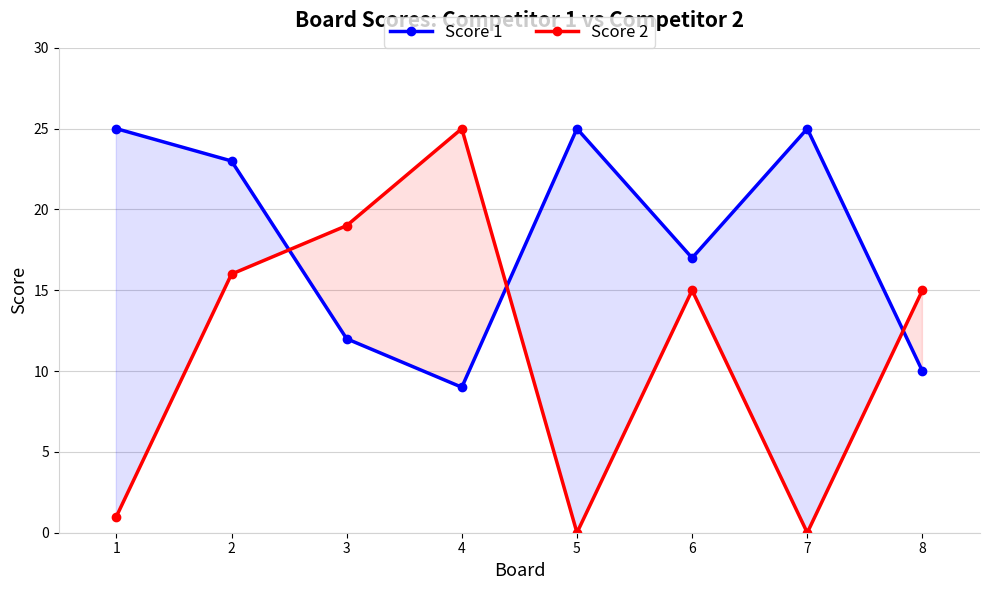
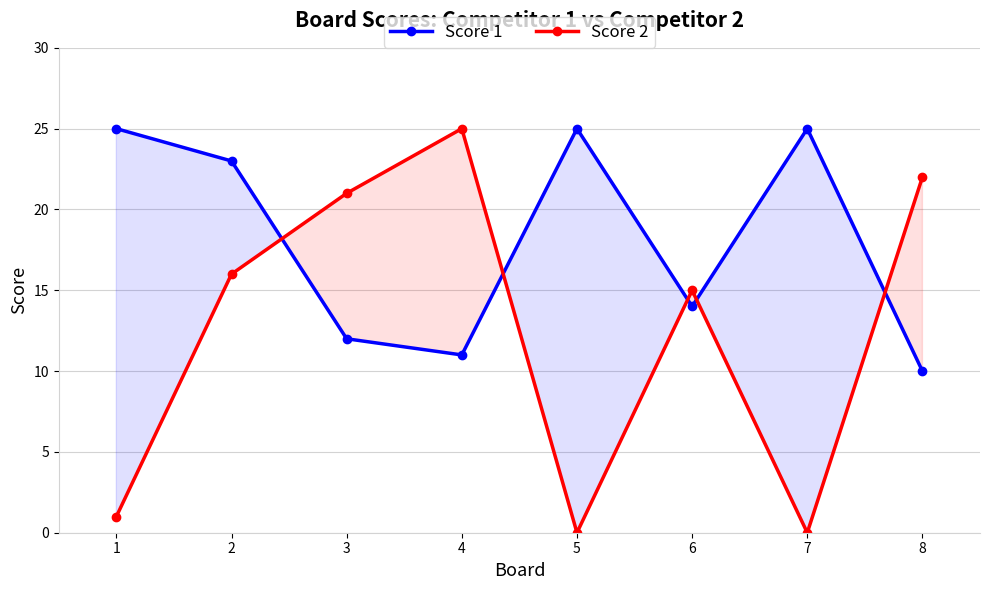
  {
    "Score 1": {
      "1": 25,
      "2": 23,
      "3": 12,
-     "4": 9,
+     "4": 11,
      "5": 25,
-     "6": 17,
+     "6": 14,
      "7": 25,
      "8": 10
    },
    "Score 2": {
      "1": 1,
      "2": 16,
-     "3": 19,
+     "3": 21,
      "4": 25,
      "5": 0,
      "6": 15,
      "7": 0,
-     "8": 15
+     "8": 22
    }
  }
